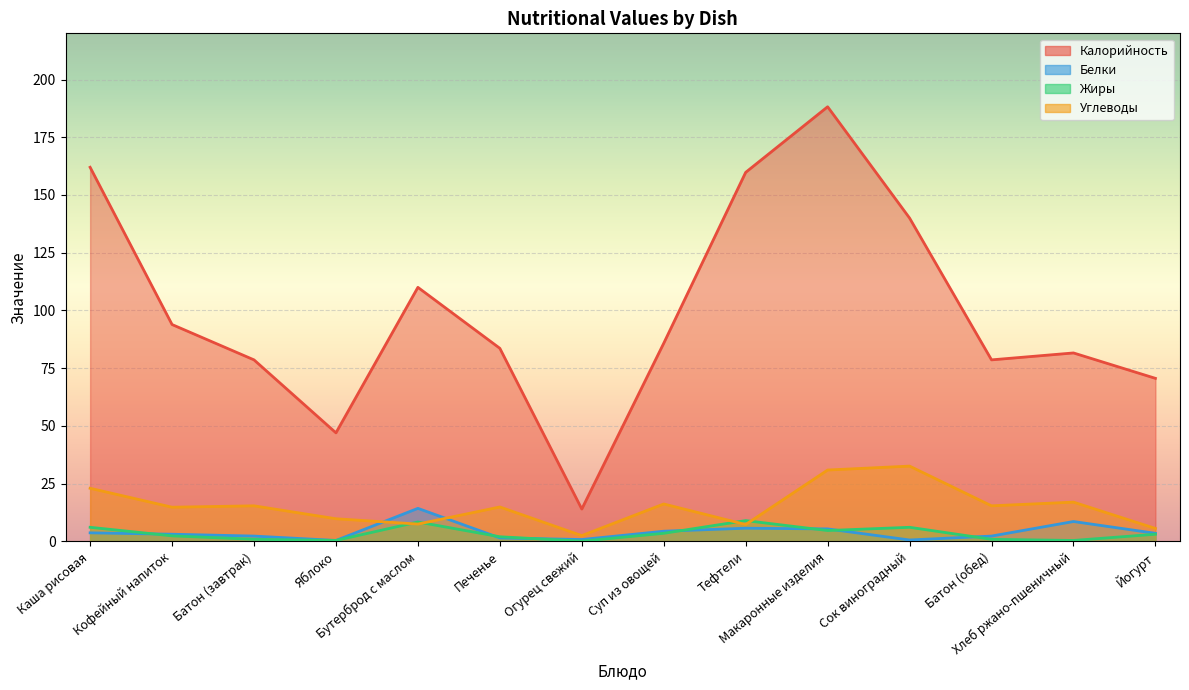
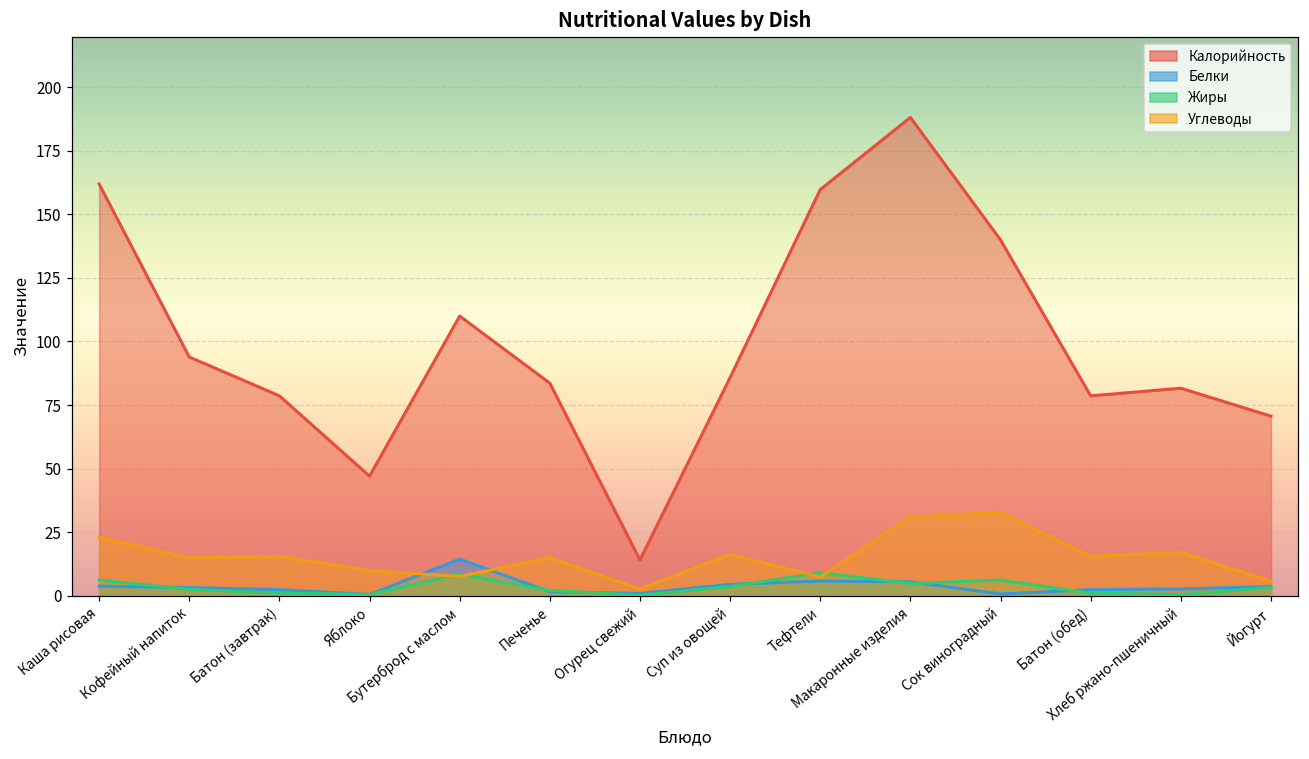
  {
    "Калорийность": {
      "Каша рисовая": 162,
      "Кофейный напиток": 94,
      "Батон (завтрак)": 79,
      "Яблоко": 47,
      "Бутерброд с маслом": 110,
      "Печенье": 84,
      "Огурец свежий": 14,
      "Суп из овощей": 86,
      "Тефтели": 160,
      "Макаронные изделия": 188,
      "Сок виноградный": 140,
      "Батон (обед)": 79,
      "Хлеб ржано-пшеничный": 82,
      "Йогурт": 71
    },
    "Белки": {
      "Каша рисовая": 4,
      "Батон (завтрак)": 2,
      "Бутерброд с маслом": 14,
      "Тефтели": 6,
      "Сок виноградный": 1,
      "Батон (обед)": 2,
-     "Хлеб ржано-пшеничный": 9
+     "Хлеб ржано-пшеничный": 3
    },
    "Жиры": {
      "Каша рисовая": 6,
      "Батон (завтрак)": 1,
      "Тефтели": 9,
      "Сок виноградный": 6,
      "Батон (обед)": 1,
      "Хлеб ржано-пшеничный": 0
    },
    "Углеводы": {
      "Каша рисовая": 23,
      "Кофейный напиток": 15,
      "Батон (завтрак)": 15,
      "Яблоко": 10,
      "Печенье": 15,
      "Огурец свежий": 3,
      "Суп из овощей": 16,
      "Тефтели": 7,
      "Макаронные изделия": 31,
      "Сок виноградный": 33,
      "Батон (обед)": 15,
      "Хлеб ржано-пшеничный": 17,
      "Йогурт": 6
    }
  }
